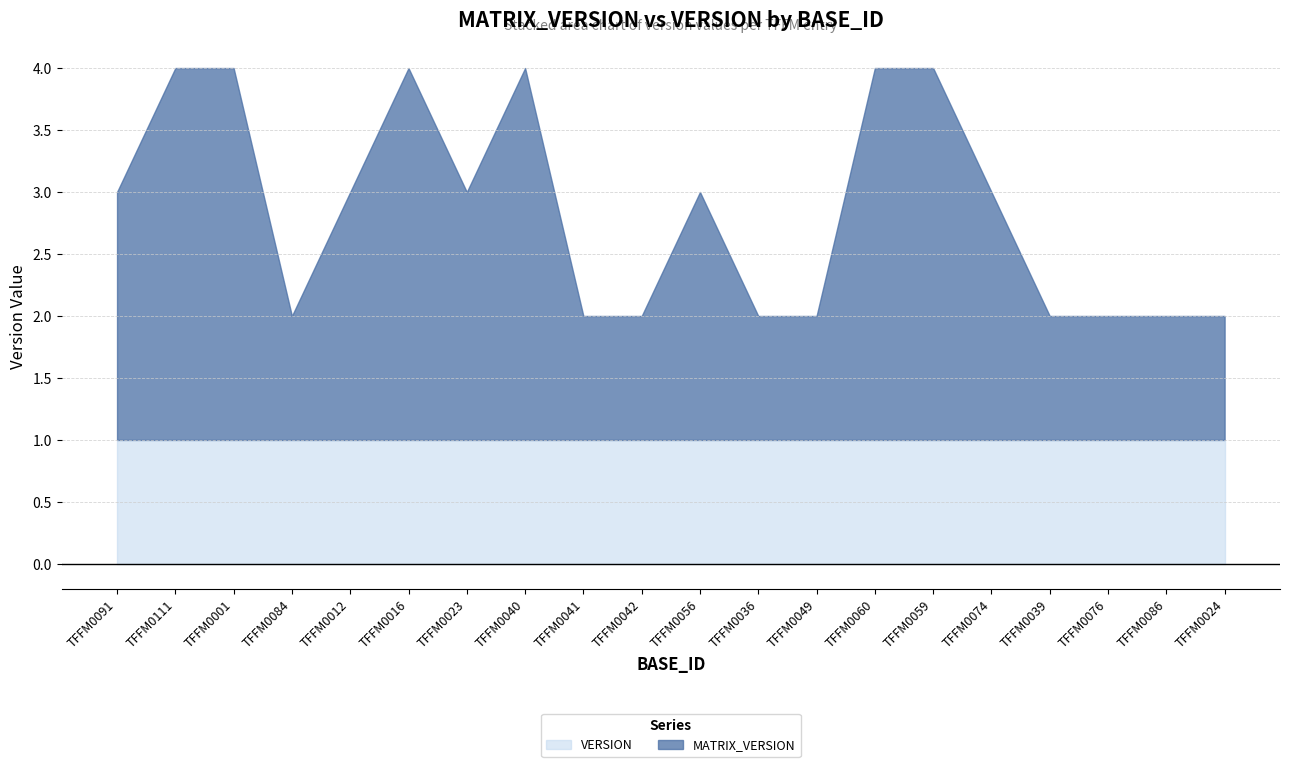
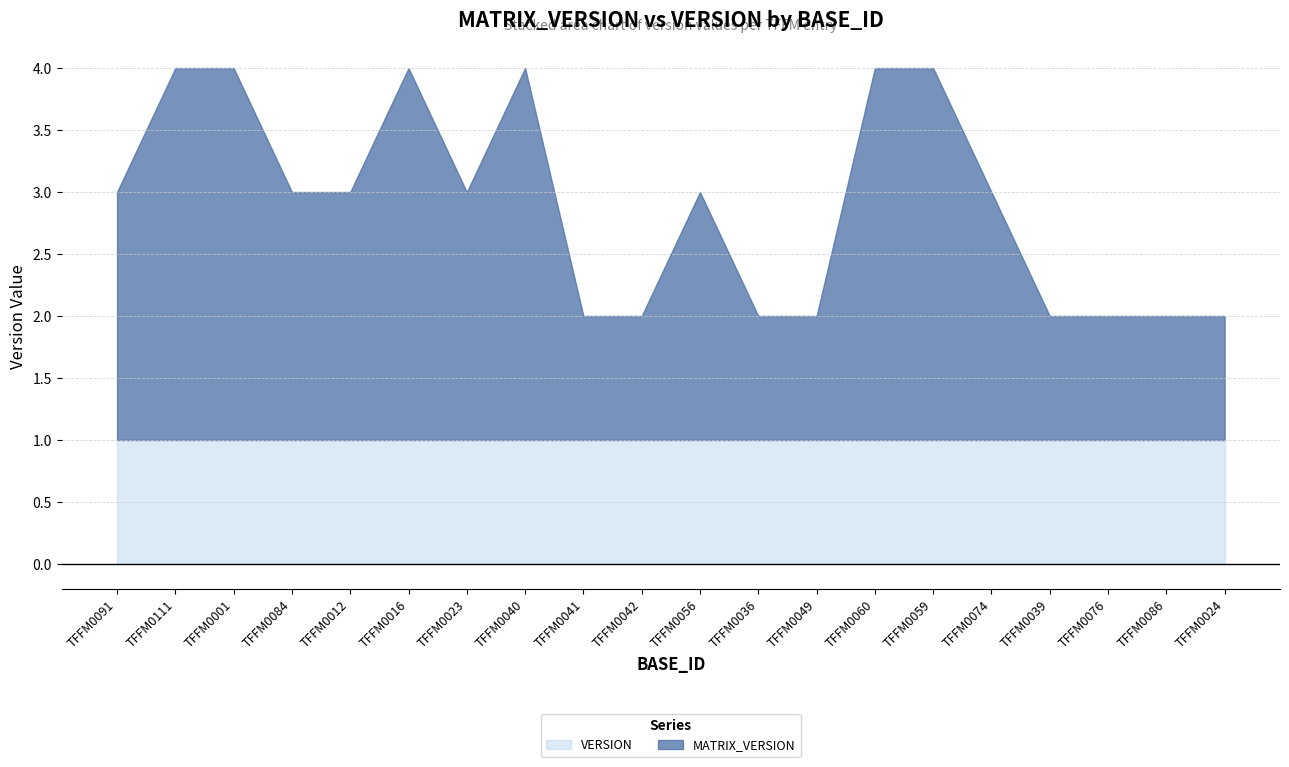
  {
    "VERSION": {
      "TFFM0091": 1.00,
      "TFFM0111": 1.00,
      "TFFM0001": 1.00,
      "TFFM0084": 1.00,
      "TFFM0012": 1.00,
      "TFFM0016": 1.00,
      "TFFM0023": 1.00,
      "TFFM0040": 1.00,
      "TFFM0041": 1.00,
      "TFFM0042": 1.00,
      "TFFM0056": 1.00,
      "TFFM0036": 1.00,
      "TFFM0049": 1.00,
      "TFFM0060": 1.00,
      "TFFM0059": 1.00,
      "TFFM0074": 1.00,
      "TFFM0039": 1.00,
      "TFFM0076": 1.00,
      "TFFM0086": 1.00,
      "TFFM0024": 1.00
    },
    "MATRIX_VERSION": {
      "TFFM0091": 3.00,
      "TFFM0111": 4.00,
      "TFFM0001": 4.00,
-     "TFFM0084": 2.00,
+     "TFFM0084": 3.00,
      "TFFM0012": 3.00,
      "TFFM0016": 4.00,
      "TFFM0023": 3.00,
      "TFFM0040": 4.00,
      "TFFM0041": 2.00,
      "TFFM0042": 2.00,
      "TFFM0056": 3.00,
      "TFFM0036": 2.00,
      "TFFM0049": 2.00,
      "TFFM0060": 4.00,
      "TFFM0059": 4.00,
      "TFFM0074": 3.00,
      "TFFM0039": 2.00,
      "TFFM0076": 2.00,
      "TFFM0086": 2.00,
      "TFFM0024": 2.00
    }
  }
